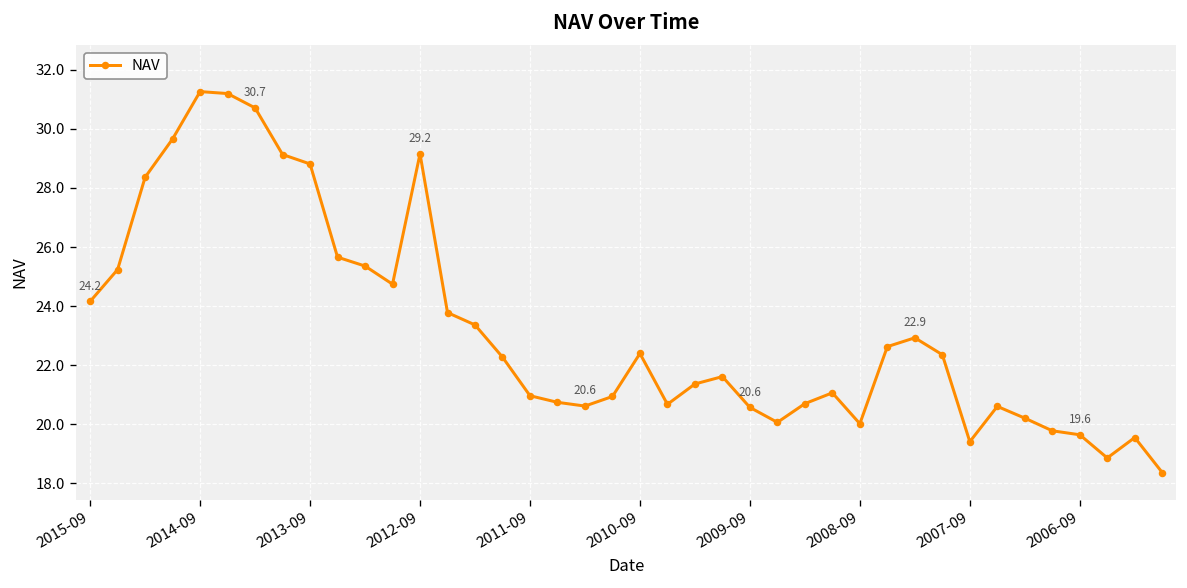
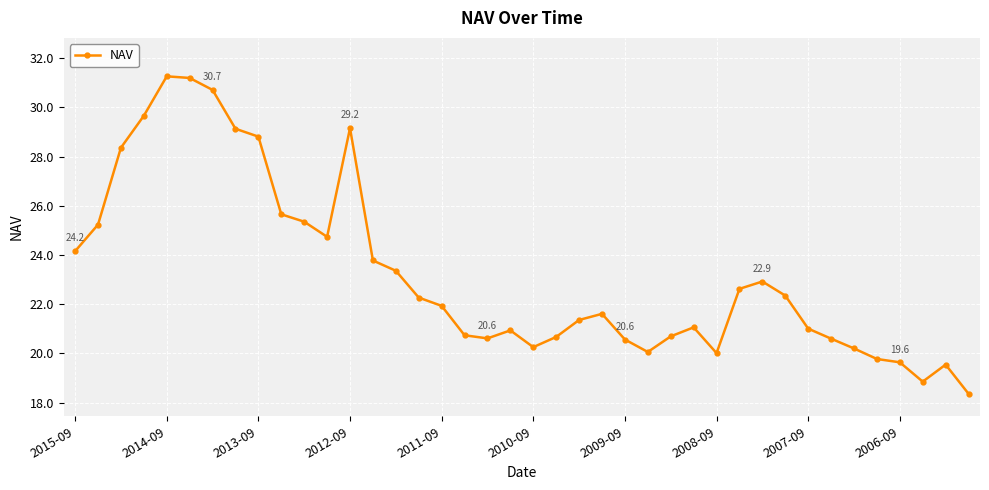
  {
    "2014-09": 31.3,
    "2013-09": 28.8,
-   "2011-09": 21.0,
-   "2010-09": 22.4,
+   "2011-09": 21.9,
+   "2010-09": 20.3,
    "2008-09": 20.0,
-   "2007-09": 19.4
+   "2007-09": 21.0
  }
